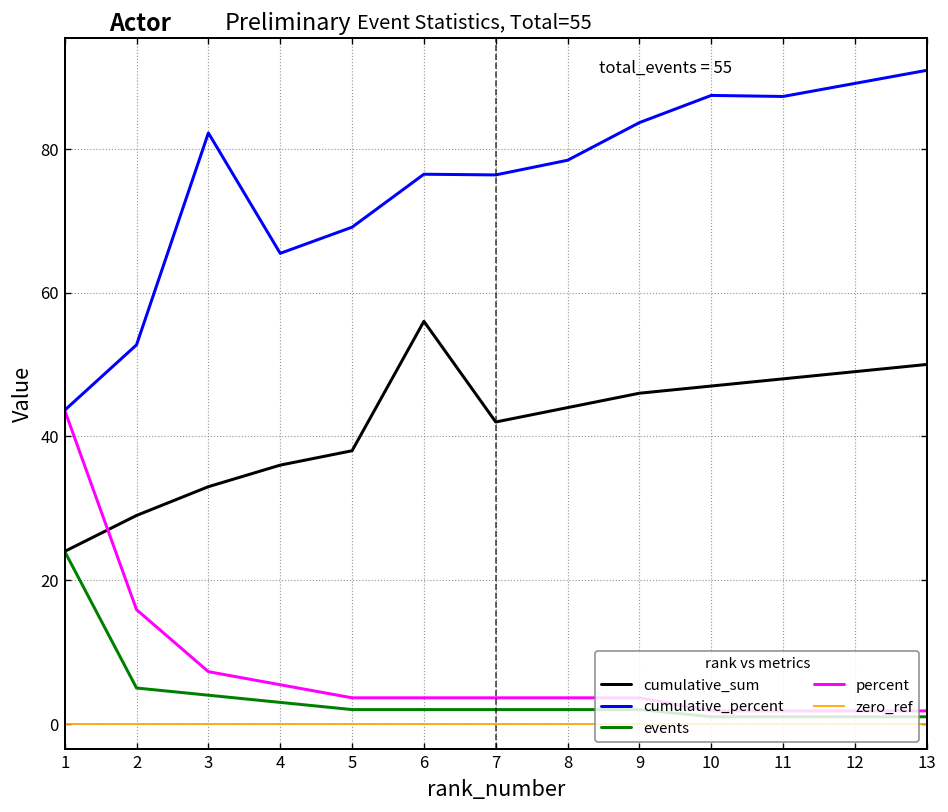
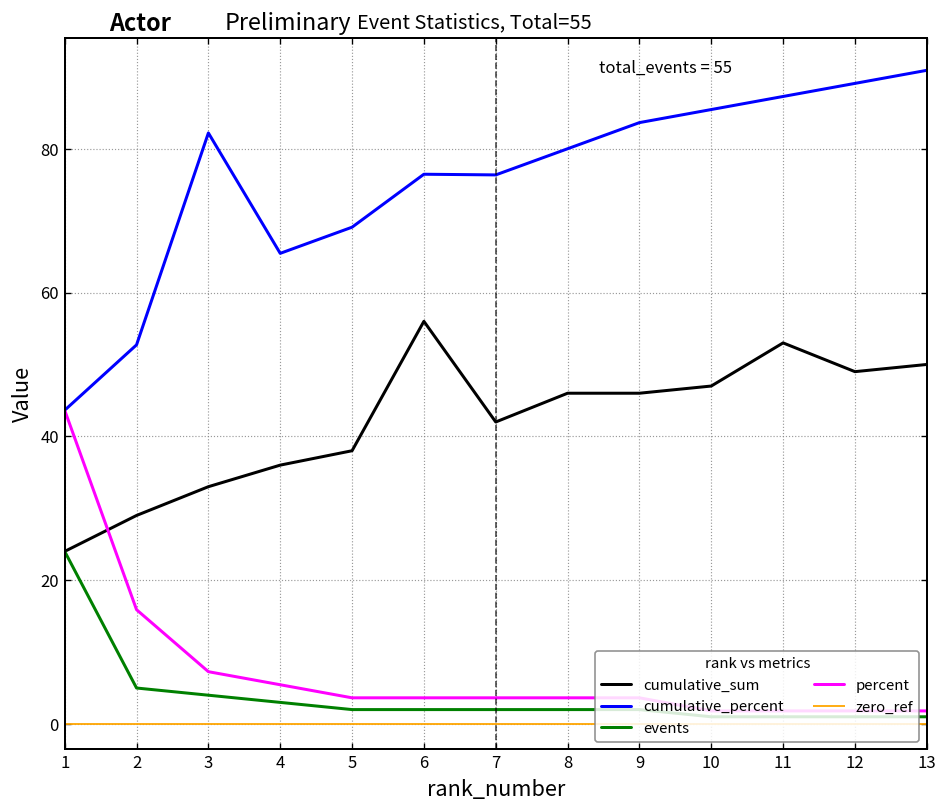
  {
    "cumulative_sum": {
      "2": 29,
      "3": 33,
      "4": 36,
      "5": 38,
      "6": 56,
      "7": 42,
-     "8": 44,
+     "8": 46,
      "9": 46,
      "10": 47,
-     "11": 48,
+     "11": 53,
      "12": 49,
      "13": 50
    },
    "cumulative_percent": {
      "2": 53,
      "3": 82,
      "4": 65,
      "5": 69,
      "6": 76,
      "7": 76,
-     "8": 78,
+     "8": 80,
      "9": 84,
-     "10": 87,
+     "10": 85,
      "11": 87,
      "12": 89,
      "13": 91
    },
    "events": {
      "2": 5,
      "3": 4,
      "4": 3,
      "5": 2,
      "6": 2,
      "7": 2,
      "8": 2,
      "13": 1
    },
    "percent": {
      "2": 16,
      "3": 7,
      "4": 5,
      "5": 4,
      "6": 4,
      "7": 4,
      "8": 4,
      "13": 2
    }
  }
